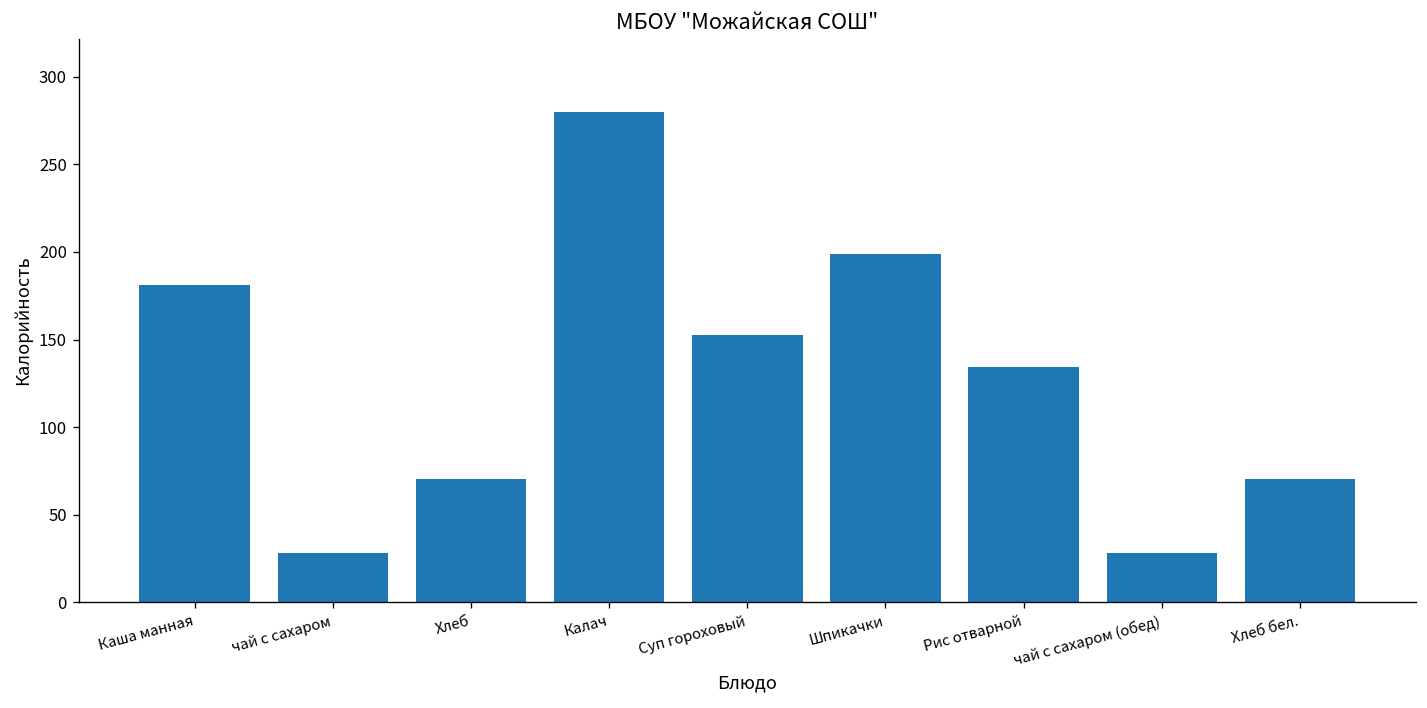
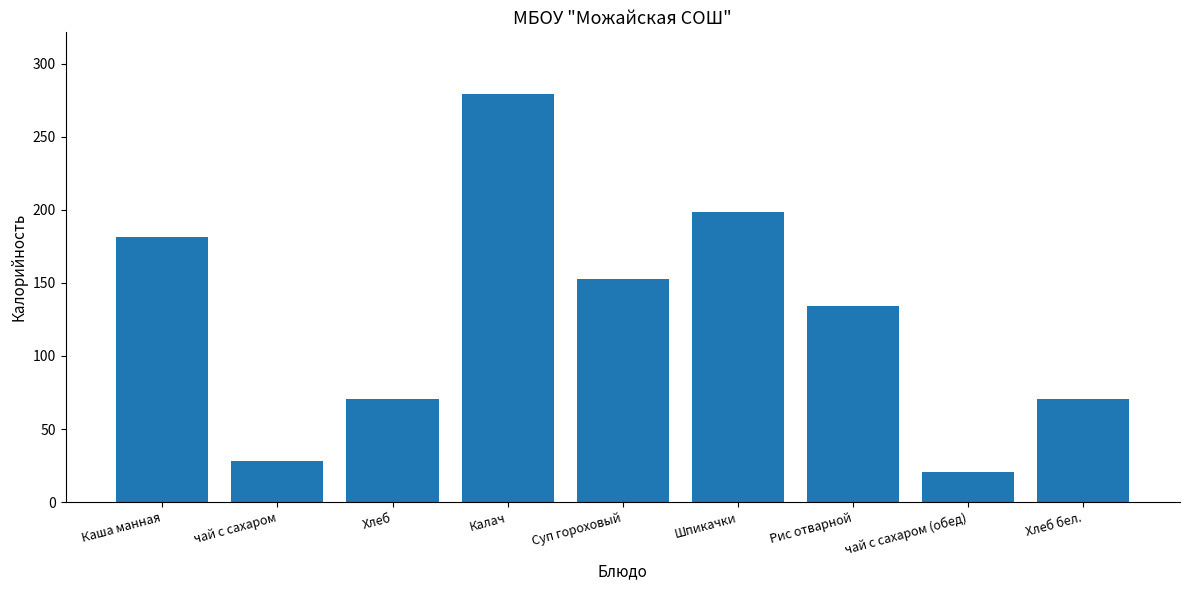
  {
    "Каша манная": 181,
    "чай с сахаром": 28,
    "Хлеб": 70,
    "Калач": 280,
    "Суп гороховый": 153,
    "Шпикачки": 199,
    "Рис отварной": 134,
-   "чай с сахаром (обед)": 28,
+   "чай с сахаром (обед)": 20,
    "Хлеб бел.": 70
  }
